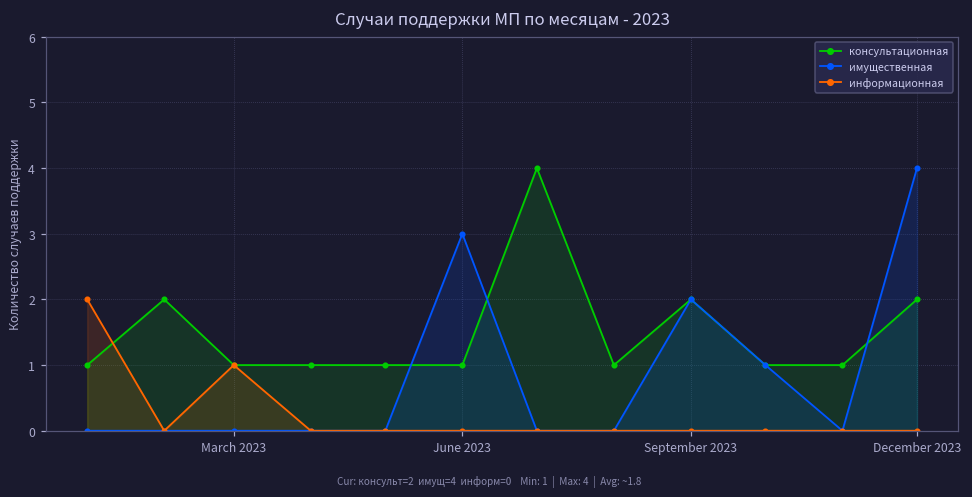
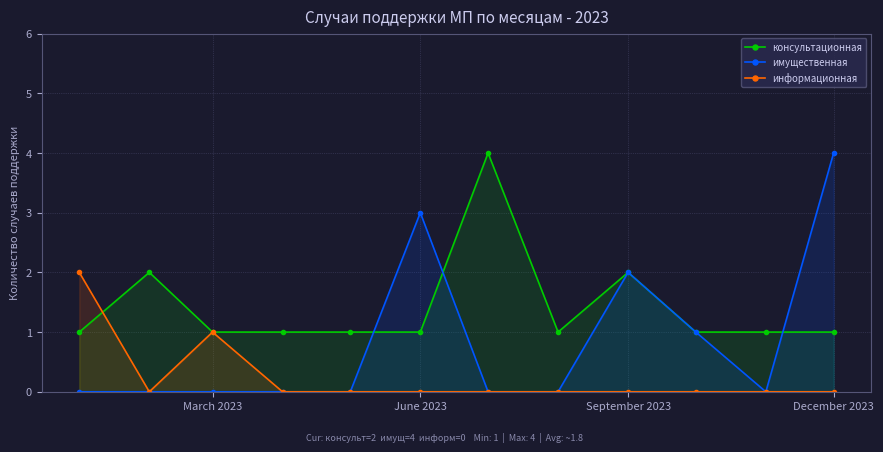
  {
    "консультационная": {
      "June 2023": 1,
-     "December 2023": 2
+     "December 2023": 1
    },
    "имущественная": {
      "March 2023": 0,
      "June 2023": 3,
      "December 2023": 4
    },
    "информационная": {
      "June 2023": 0,
      "September 2023": 0,
      "December 2023": 0
    }
  }
